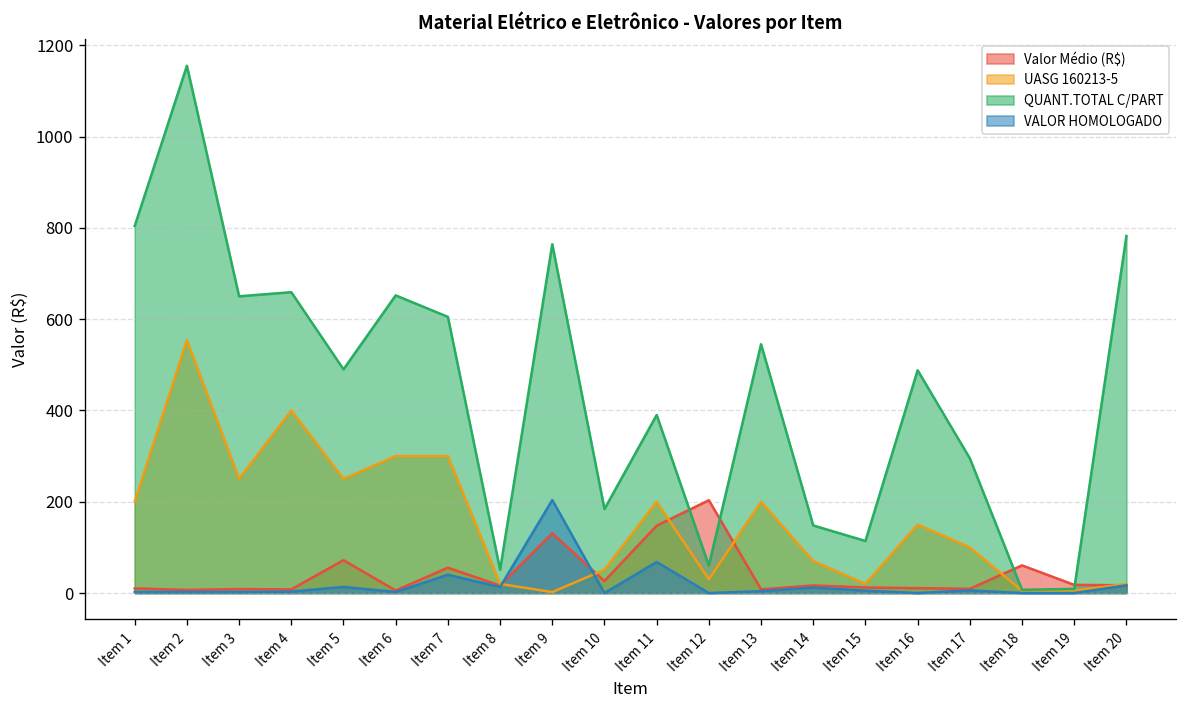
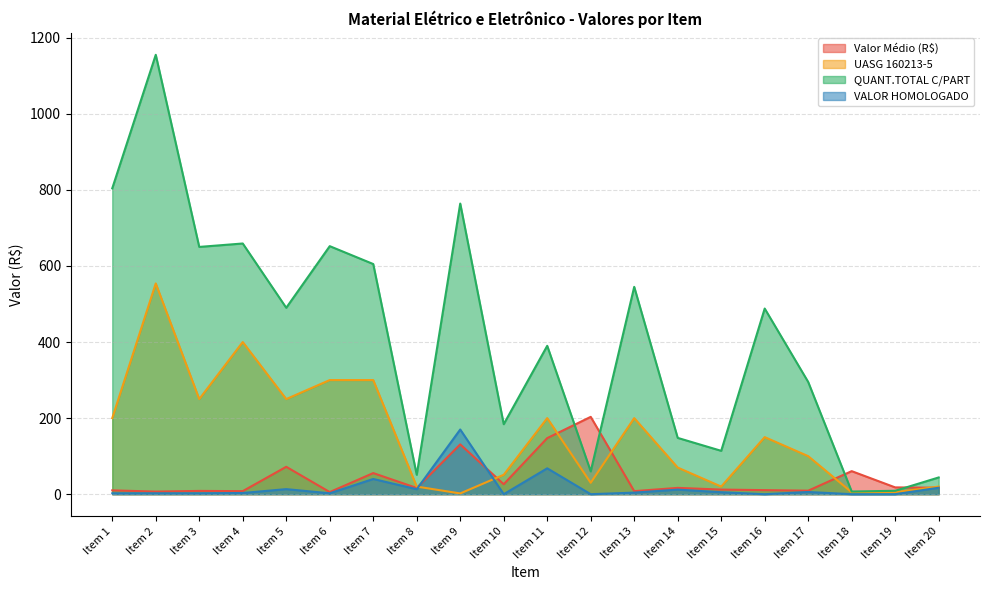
  {
    "Valor Médio (R$)": {
      "Item 1": 10,
      "Item 5": 70,
      "Item 7": 60,
      "Item 9": 130,
      "Item 10": 30,
      "Item 11": 150,
      "Item 12": 200,
      "Item 15": 10,
      "Item 16": 10,
      "Item 18": 60,
      "Item 19": 20
    },
    "UASG 160213-5": {
      "Item 1": 200,
      "Item 2": 550,
      "Item 3": 250,
      "Item 4": 400,
      "Item 5": 250,
      "Item 6": 300,
      "Item 7": 300,
      "Item 9": 0,
      "Item 10": 50,
      "Item 11": 200,
      "Item 12": 30,
      "Item 13": 200,
      "Item 14": 70,
      "Item 15": 20,
      "Item 16": 150,
      "Item 17": 100
    },
    "QUANT.TOTAL C/PART": {
      "Item 1": 800,
      "Item 2": 1160,
      "Item 3": 650,
      "Item 4": 660,
      "Item 5": 490,
      "Item 6": 650,
      "Item 7": 610,
      "Item 8": 50,
      "Item 9": 760,
      "Item 10": 180,
      "Item 11": 390,
      "Item 12": 60,
      "Item 13": 550,
      "Item 14": 150,
      "Item 15": 110,
      "Item 16": 490,
      "Item 17": 300,
-     "Item 20": 780
+     "Item 20": 40
    },
    "VALOR HOMOLOGADO": {
      "Item 1": 0,
      "Item 5": 10,
      "Item 7": 40,
-     "Item 9": 200,
+     "Item 9": 170,
      "Item 10": 0,
      "Item 11": 70,
      "Item 12": 0,
      "Item 15": 10,
      "Item 16": 0
    }
  }
